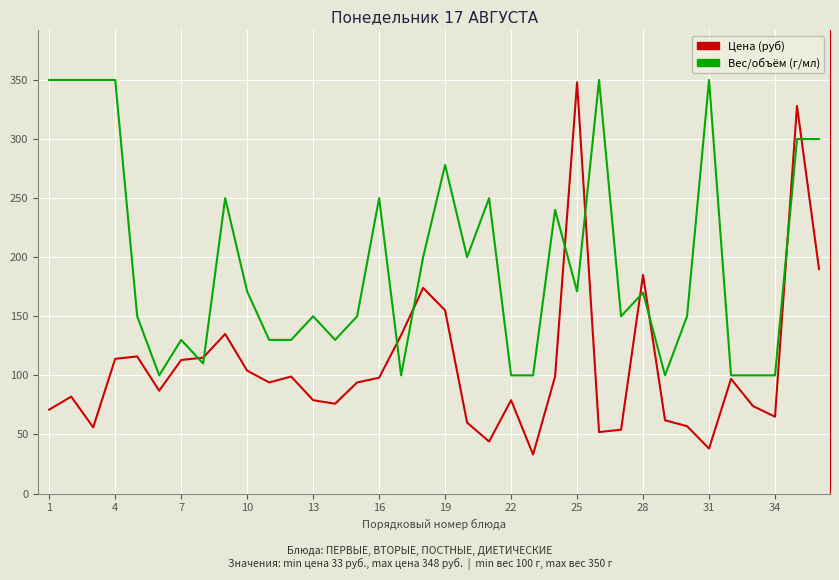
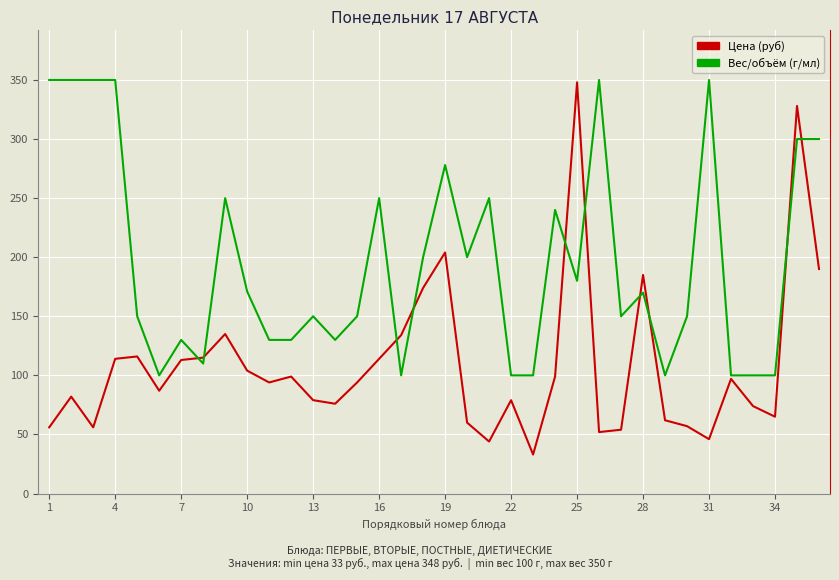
  {
    "Цена (руб)": {
-     "1": 71,
+     "1": 56,
      "4": 114,
      "7": 113,
      "10": 104,
      "13": 79,
-     "16": 98,
-     "19": 155,
+     "16": 114,
+     "19": 204,
      "22": 79,
      "25": 348,
      "28": 185,
-     "31": 38,
+     "31": 46,
      "34": 65
    },
    "Вес/объём (г/мл)": {
      "1": 350,
      "4": 350,
      "7": 130,
      "10": 171,
      "13": 150,
      "16": 250,
      "19": 278,
      "22": 100,
-     "25": 171,
+     "25": 180,
      "28": 170,
      "31": 350,
      "34": 100
    }
  }
